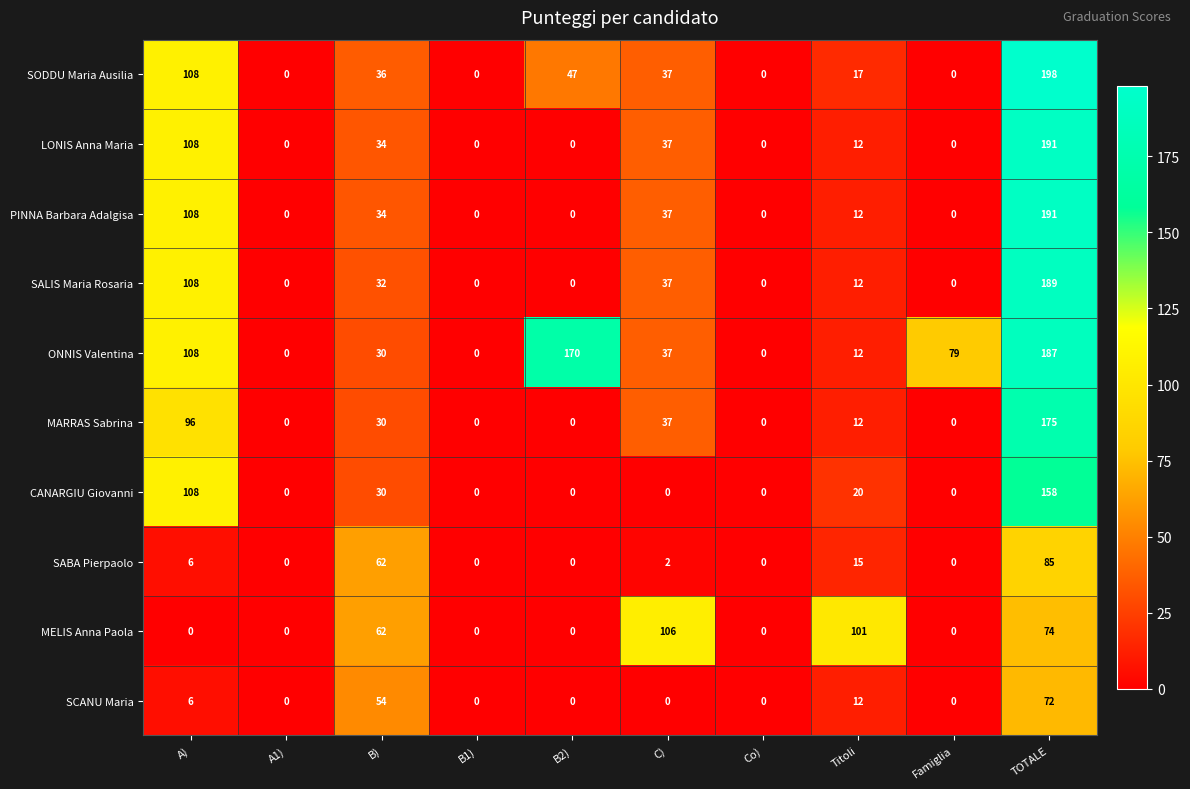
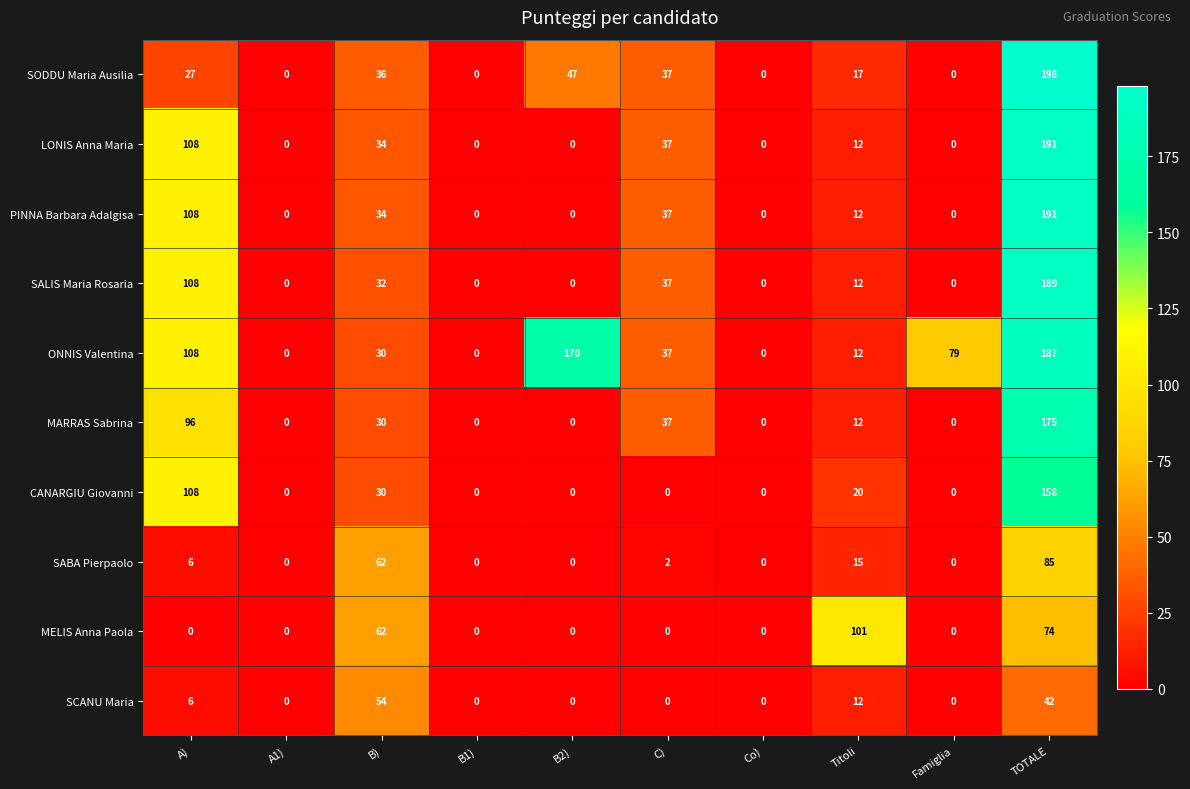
  {
    "SODDU Maria Ausilia": {
-     "A)": 108,
+     "A)": 27,
      "A1)": 0,
      "B)": 36,
      "B1)": 0,
      "B2)": 47,
      "C)": 37,
      "Co)": 0,
      "Titoli": 17,
      "Famiglia": 0,
      "TOTALE": 198
    },
    "LONIS Anna Maria": {
      "A)": 108,
      "A1)": 0,
      "B)": 34,
      "B1)": 0,
      "B2)": 0,
      "C)": 37,
      "Co)": 0,
      "Titoli": 12,
      "Famiglia": 0,
      "TOTALE": 191
    },
    "PINNA Barbara Adalgisa": {
      "A)": 108,
      "A1)": 0,
      "B)": 34,
      "B1)": 0,
      "B2)": 0,
      "C)": 37,
      "Co)": 0,
      "Titoli": 12,
      "Famiglia": 0,
      "TOTALE": 191
    },
    "SALIS Maria Rosaria": {
      "A)": 108,
      "A1)": 0,
      "B)": 32,
      "B1)": 0,
      "B2)": 0,
      "C)": 37,
      "Co)": 0,
      "Titoli": 12,
      "Famiglia": 0,
      "TOTALE": 189
    },
    "ONNIS Valentina": {
      "A)": 108,
      "A1)": 0,
      "B)": 30,
      "B1)": 0,
      "B2)": 170,
      "C)": 37,
      "Co)": 0,
      "Titoli": 12,
      "Famiglia": 79,
      "TOTALE": 187
    },
    "MARRAS Sabrina": {
      "A)": 96,
      "A1)": 0,
      "B)": 30,
      "B1)": 0,
      "B2)": 0,
      "C)": 37,
      "Co)": 0,
      "Titoli": 12,
      "Famiglia": 0,
      "TOTALE": 175
    },
    "CANARGIU Giovanni": {
      "A)": 108,
      "A1)": 0,
      "B)": 30,
      "B1)": 0,
      "B2)": 0,
      "C)": 0,
      "Co)": 0,
      "Titoli": 20,
      "Famiglia": 0,
      "TOTALE": 158
    },
    "SABA Pierpaolo": {
      "A)": 6,
      "A1)": 0,
      "B)": 62,
      "B1)": 0,
      "B2)": 0,
      "C)": 2,
      "Co)": 0,
      "Titoli": 15,
      "Famiglia": 0,
      "TOTALE": 85
    },
    "MELIS Anna Paola": {
      "A)": 0,
      "A1)": 0,
      "B)": 62,
      "B1)": 0,
      "B2)": 0,
-     "C)": 106,
+     "C)": 0,
      "Co)": 0,
      "Titoli": 101,
      "Famiglia": 0,
      "TOTALE": 74
    },
    "SCANU Maria": {
      "A)": 6,
      "A1)": 0,
      "B)": 54,
      "B1)": 0,
      "B2)": 0,
      "C)": 0,
      "Co)": 0,
      "Titoli": 12,
      "Famiglia": 0,
-     "TOTALE": 72
+     "TOTALE": 42
    }
  }
